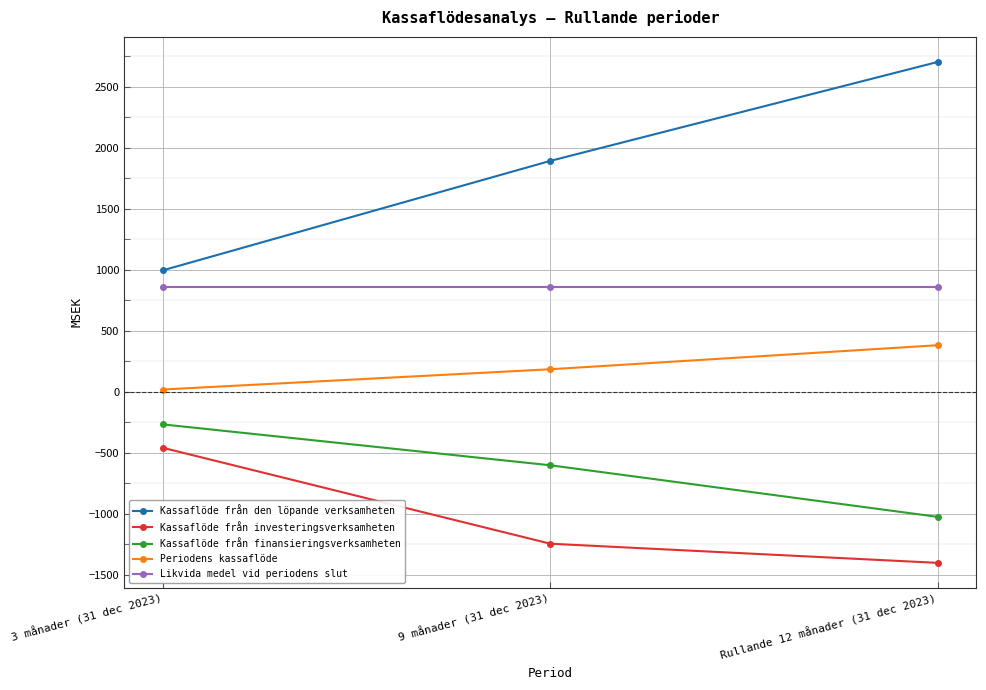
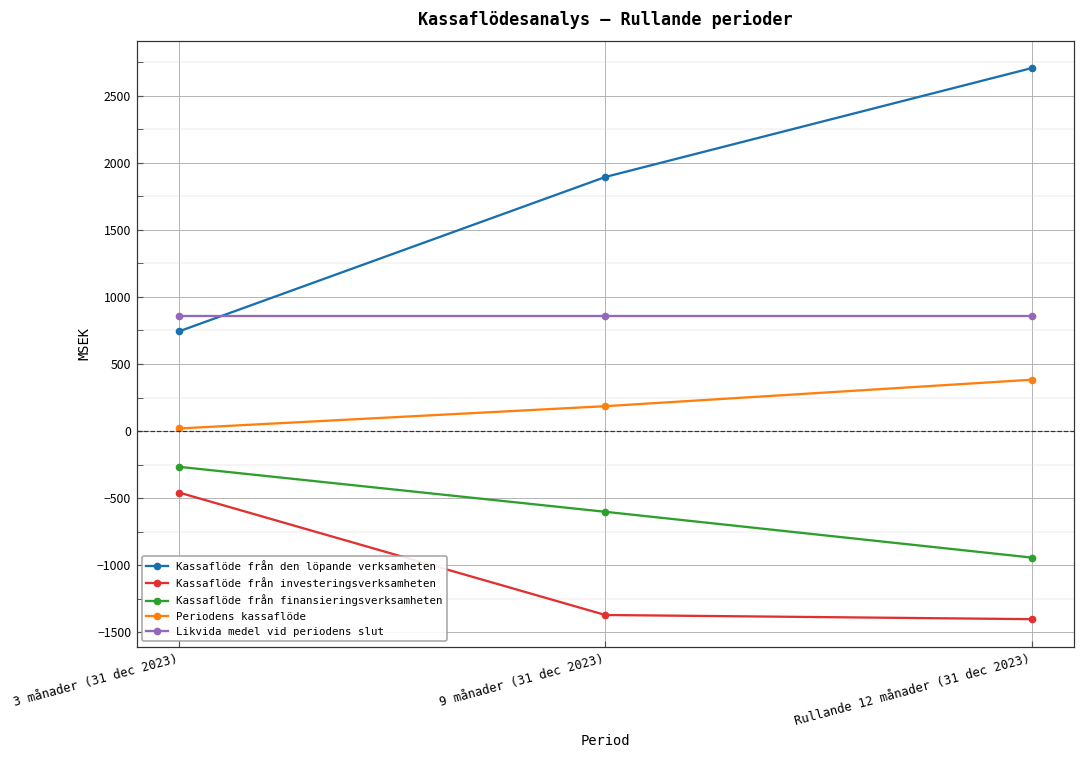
  {
    "Kassaflöde från den löpande verksamheten": {
-     "3 månader (31 dec 2023)": 1000,
+     "3 månader (31 dec 2023)": 740,
      "9 månader (31 dec 2023)": 1890,
      "Rullande 12 månader (31 dec 2023)": 2710
    },
    "Kassaflöde från investeringsverksamheten": {
      "3 månader (31 dec 2023)": -460,
-     "9 månader (31 dec 2023)": -1240,
+     "9 månader (31 dec 2023)": -1370,
      "Rullande 12 månader (31 dec 2023)": -1400
    },
    "Kassaflöde från finansieringsverksamheten": {
      "3 månader (31 dec 2023)": -270,
      "9 månader (31 dec 2023)": -600,
-     "Rullande 12 månader (31 dec 2023)": -1020
+     "Rullande 12 månader (31 dec 2023)": -940
    },
    "Periodens kassaflöde": {
      "3 månader (31 dec 2023)": 20,
      "9 månader (31 dec 2023)": 190,
      "Rullande 12 månader (31 dec 2023)": 380
    },
    "Likvida medel vid periodens slut": {
      "3 månader (31 dec 2023)": 860,
      "9 månader (31 dec 2023)": 860,
      "Rullande 12 månader (31 dec 2023)": 860
    }
  }
